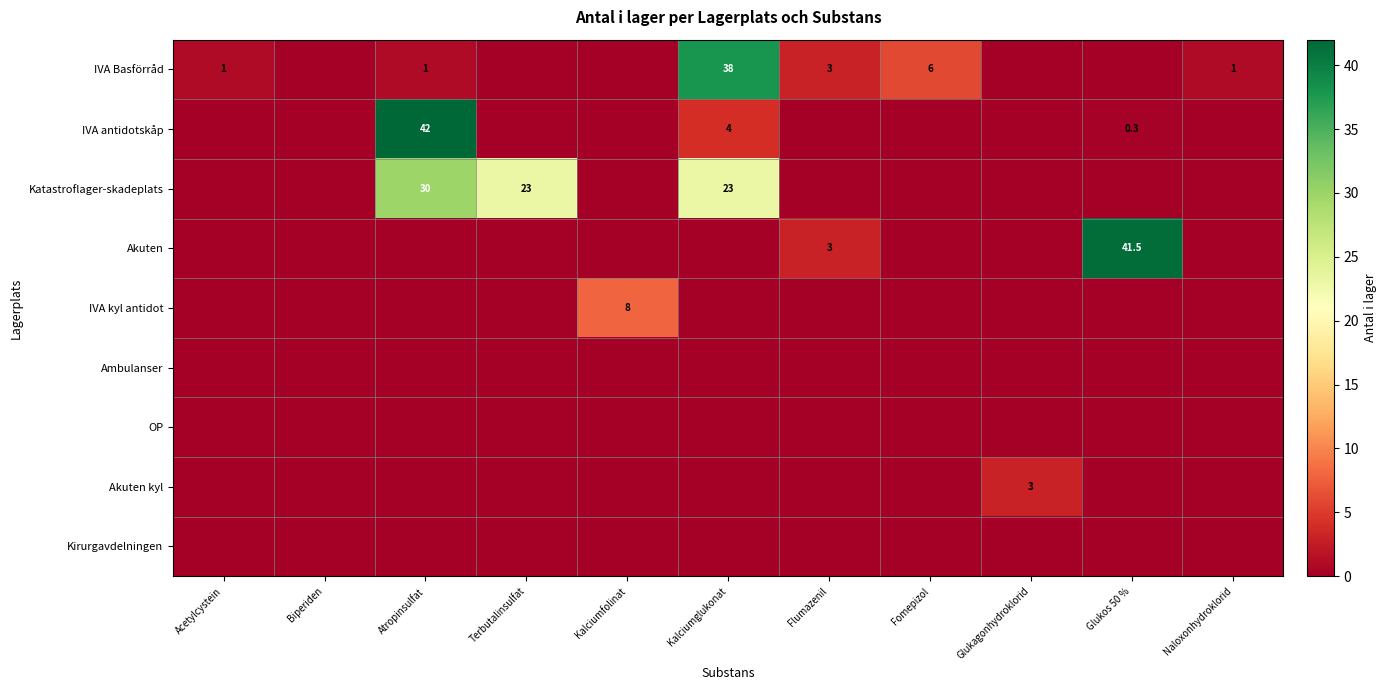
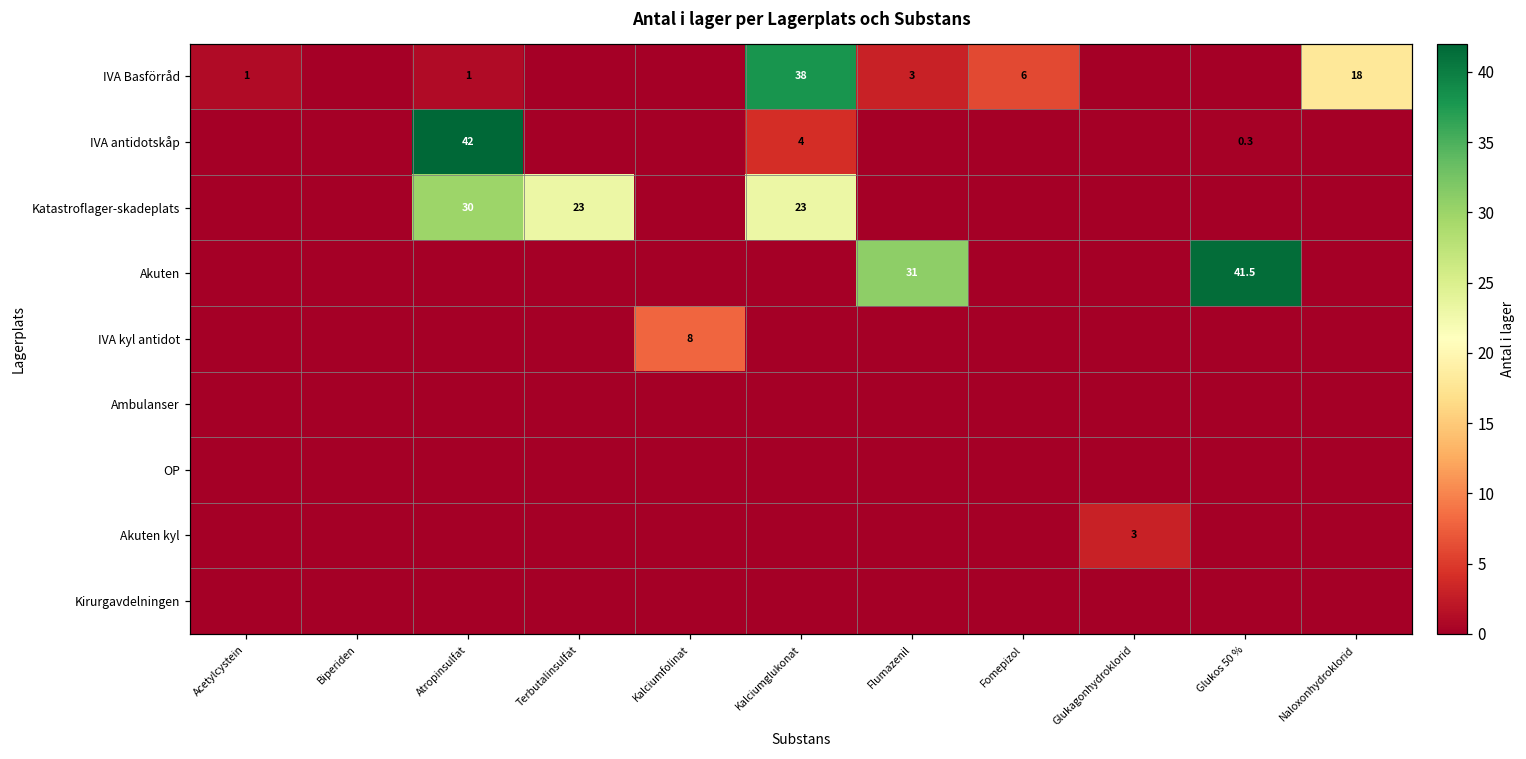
  {
    "IVA Basförråd": {
      "Acetylcystein": 1,
      "Atropinsulfat": 1,
      "Kalciumglukonat": 38,
      "Flumazenil": 3,
      "Fomepizol": 6,
-     "Naloxonhydroklorid": 1
+     "Naloxonhydroklorid": 18
    },
    "IVA antidotskåp": {
      "Atropinsulfat": 42,
      "Kalciumglukonat": 4,
      "Glukos 50 %": 0.3
    },
    "Katastroflager-skadeplats": {
      "Atropinsulfat": 30,
      "Terbutalinsulfat": 23,
      "Kalciumglukonat": 23
    },
    "Akuten": {
-     "Flumazenil": 3,
+     "Flumazenil": 31,
      "Glukos 50 %": 41.5
    },
    "IVA kyl antidot": {
      "Kalciumfolinat": 8
    },
    "Akuten kyl": {
      "Glukagonhydroklorid": 3
    }
  }
